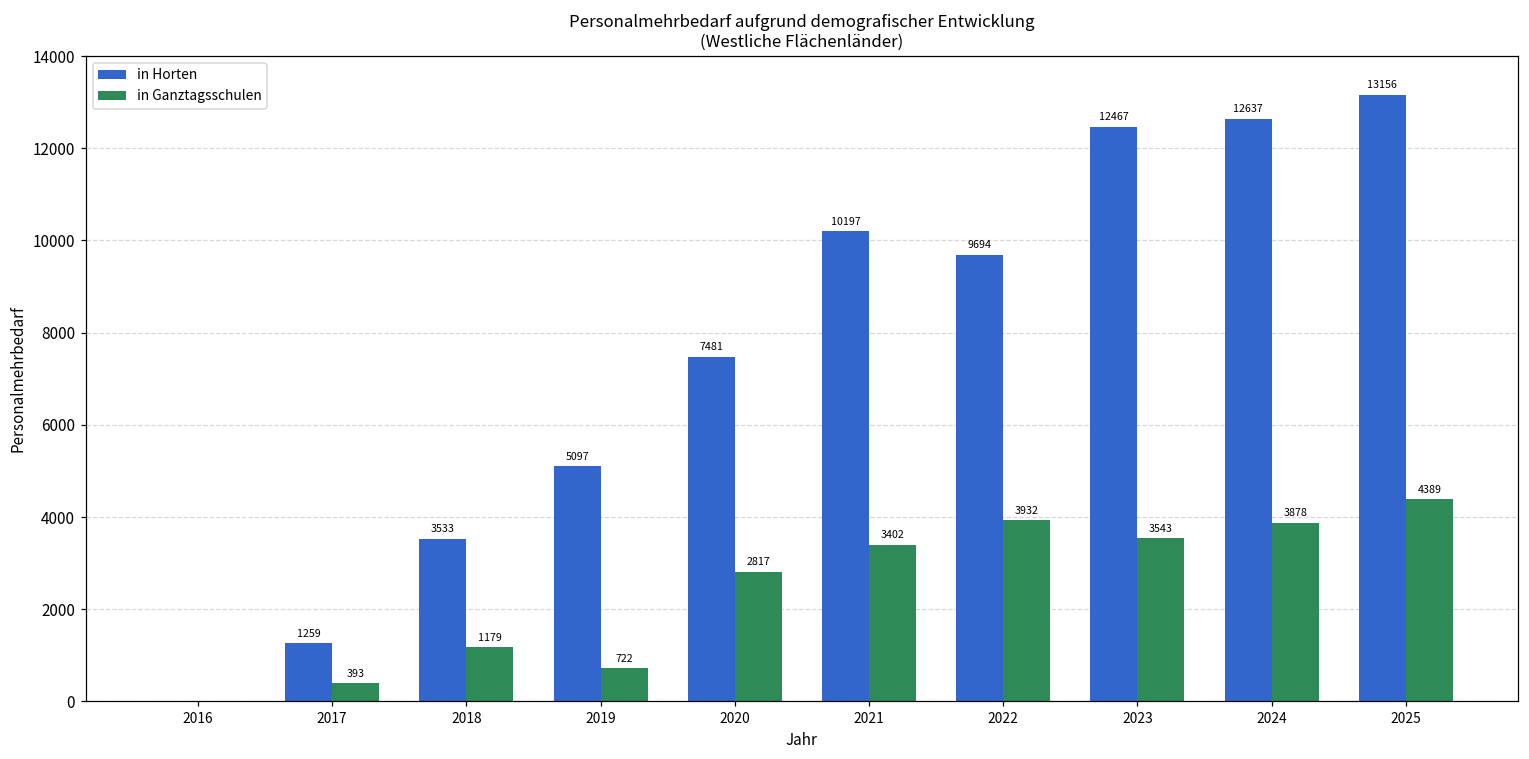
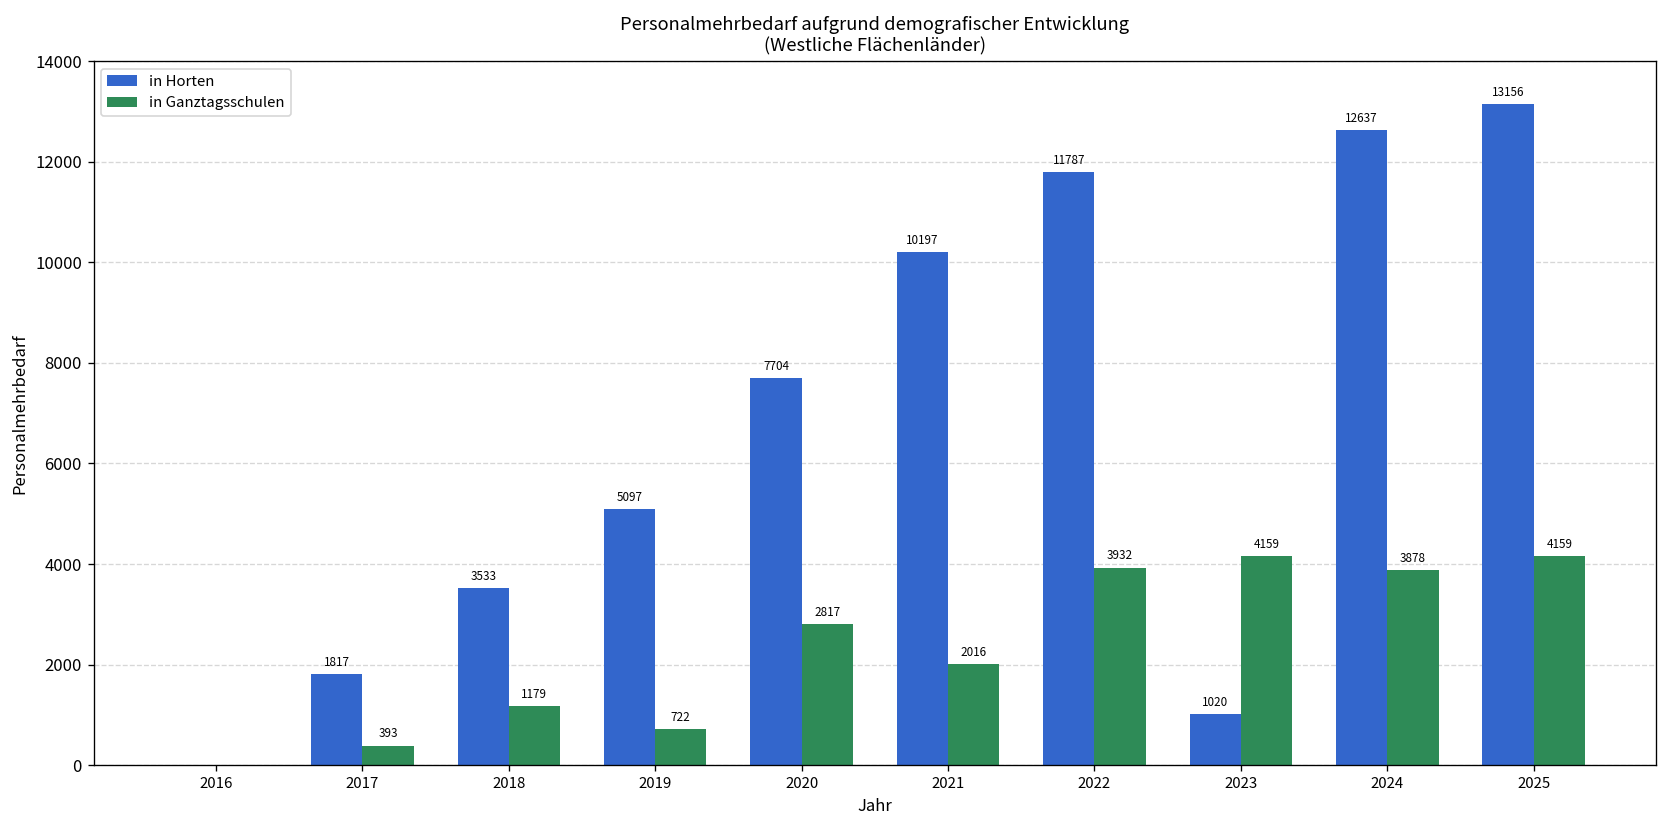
  {
    "in Horten": {
-     "2017": 1259,
+     "2017": 1817,
      "2018": 3533,
      "2019": 5097,
-     "2020": 7481,
+     "2020": 7704,
      "2021": 10197,
-     "2022": 9694,
-     "2023": 12467,
+     "2022": 11787,
+     "2023": 1020,
      "2024": 12637,
      "2025": 13156
    },
    "in Ganztagsschulen": {
      "2017": 393,
      "2018": 1179,
      "2019": 722,
      "2020": 2817,
-     "2021": 3402,
+     "2021": 2016,
      "2022": 3932,
-     "2023": 3543,
+     "2023": 4159,
      "2024": 3878,
-     "2025": 4389
+     "2025": 4159
    }
  }
